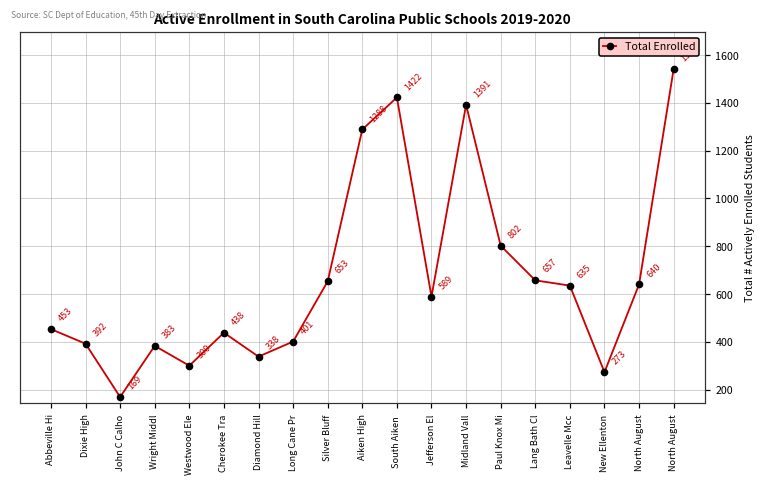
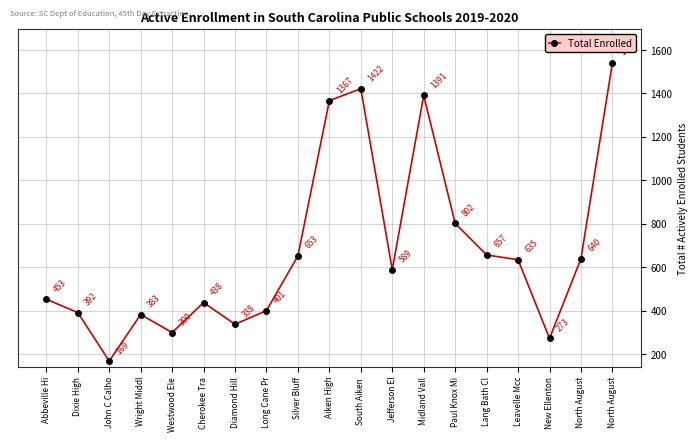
  {
    "Abbeville Hi": 453,
    "Dixie High": 392,
    "John C Calho": 169,
    "Wright Middl": 383,
    "Westwood Ele": 300,
    "Cherokee Tra": 438,
    "Diamond Hill": 338,
    "Long Cane Pr": 401,
    "Silver Bluff": 653,
-   "Aiken High": 1288,
+   "Aiken High": 1367,
    "South Aiken": 1422,
    "Jefferson El": 589,
    "Midland Vall": 1391,
    "Paul Knox Mi": 802,
    "Lang Bath Cl": 657,
    "Leavelle Mcc": 635,
    "New Ellenton": 273
  }
